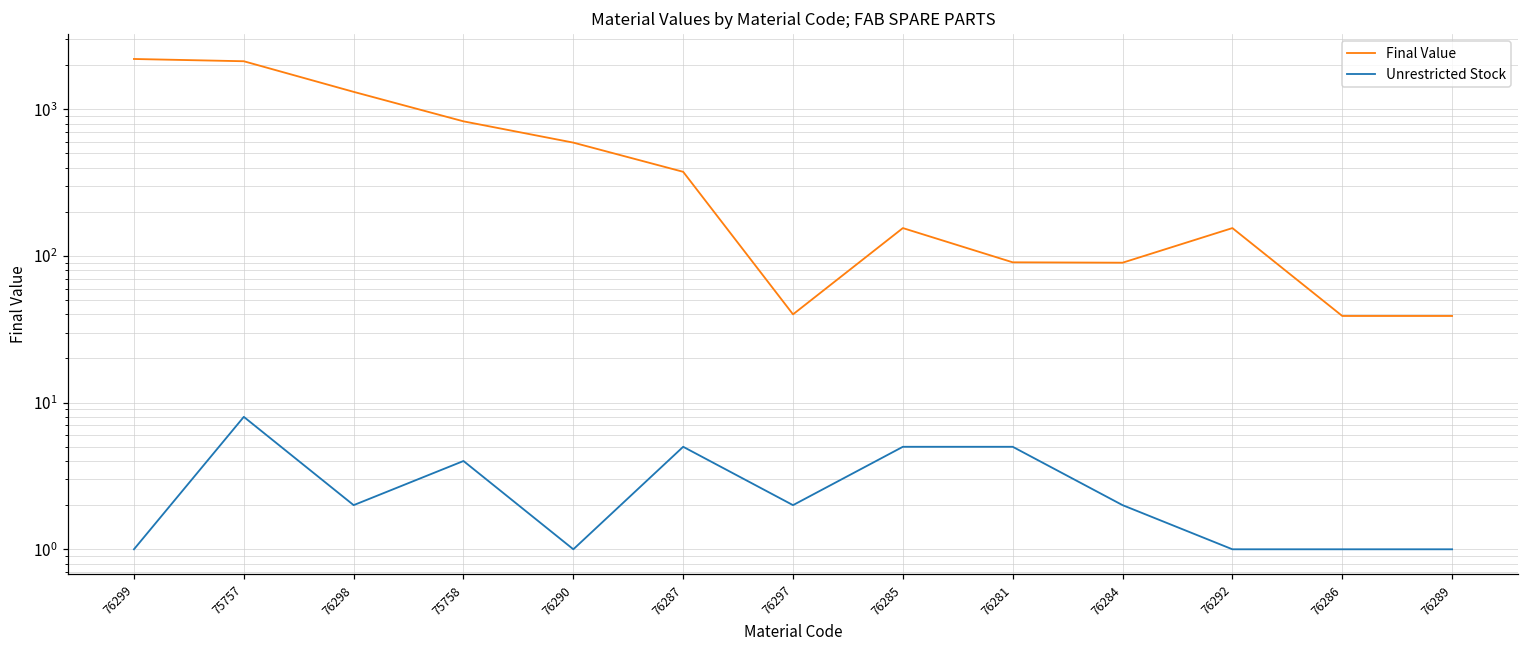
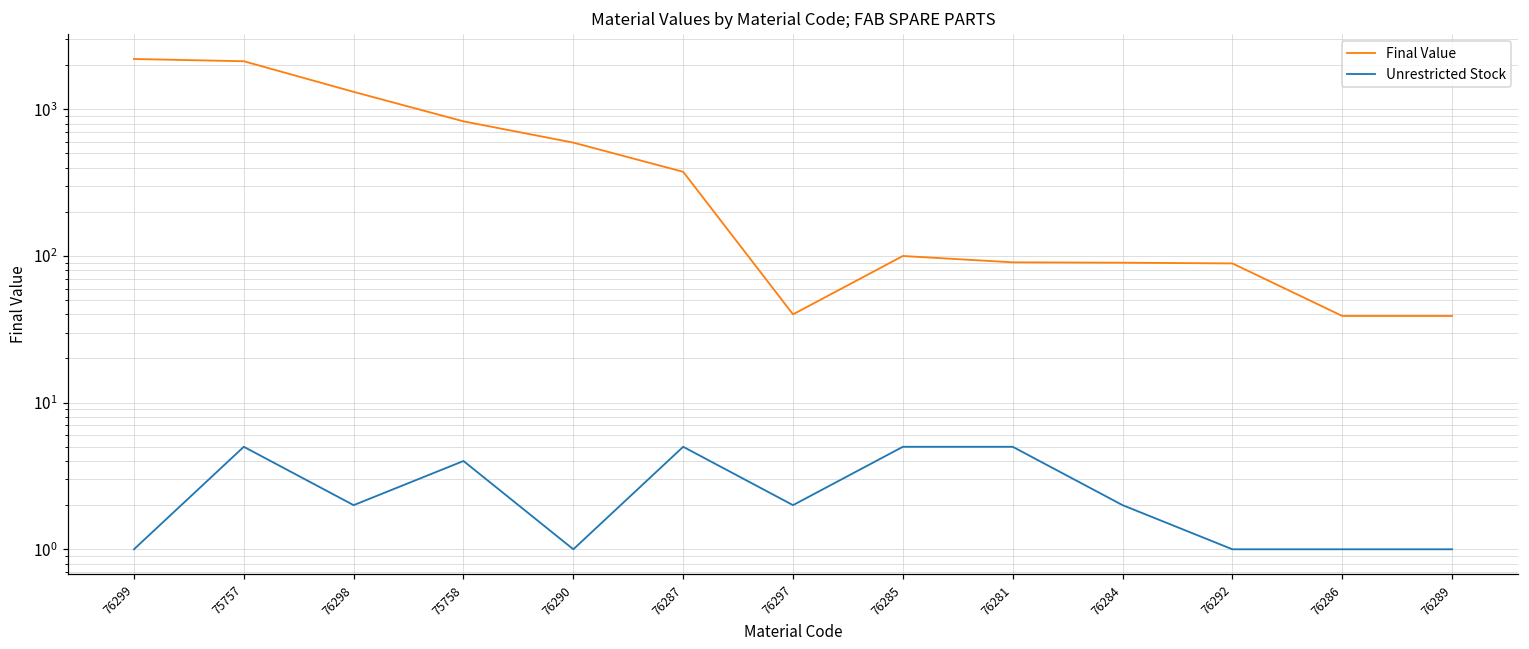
  {
    "Final Value": {
      "76299": 2200,
      "75757": 2100,
      "76298": 1300,
      "75758": 800,
      "76290": 600,
      "76287": 380,
      "76297": 40,
-     "76285": 160,
+     "76285": 100,
      "76281": 90,
      "76284": 90,
-     "76292": 160,
+     "76292": 90,
      "76286": 39,
      "76289": 39
    },
    "Unrestricted Stock": {
      "76299": 1,
-     "75757": 8,
+     "75757": 5,
      "76298": 2,
      "75758": 4,
      "76290": 1,
      "76287": 5,
      "76297": 2,
      "76285": 5,
      "76281": 5,
      "76284": 2,
      "76292": 1,
      "76286": 1,
      "76289": 1
    }
  }
